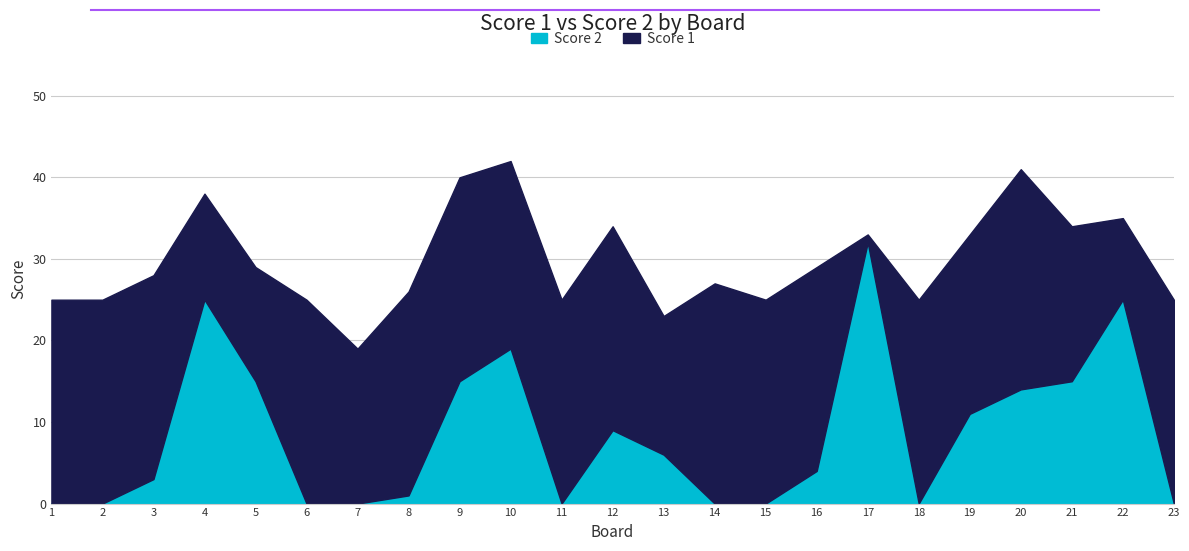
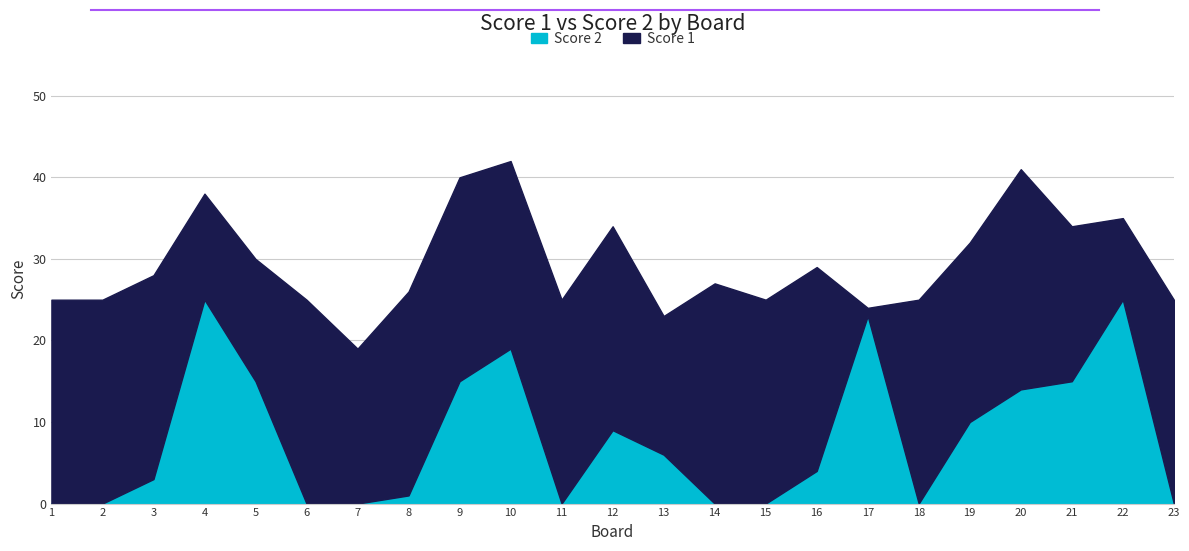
  {
    "Score 2": {
-     "17": 32,
-     "19": 11
+     "17": 23,
+     "19": 10
    },
    "Score 1": {
      "1": 25,
      "2": 25,
      "3": 25,
      "4": 13,
-     "5": 14,
+     "5": 15,
      "6": 25,
      "7": 19,
      "8": 25,
      "9": 25,
      "10": 23,
      "11": 25,
      "12": 25,
      "13": 17,
      "14": 27,
      "15": 25,
      "16": 25,
      "17": 1,
      "18": 25,
      "19": 22,
      "20": 27,
      "21": 19,
      "22": 10,
      "23": 25
    }
  }
